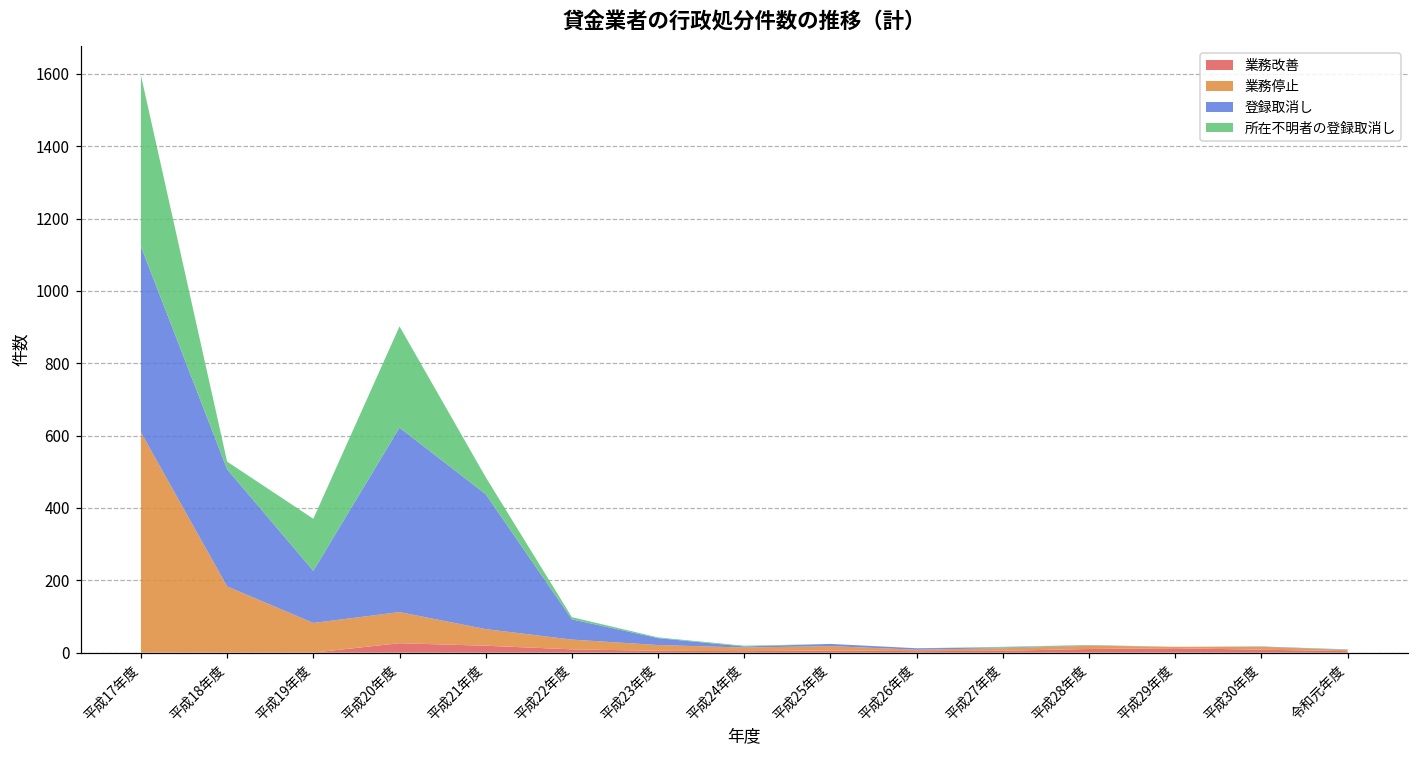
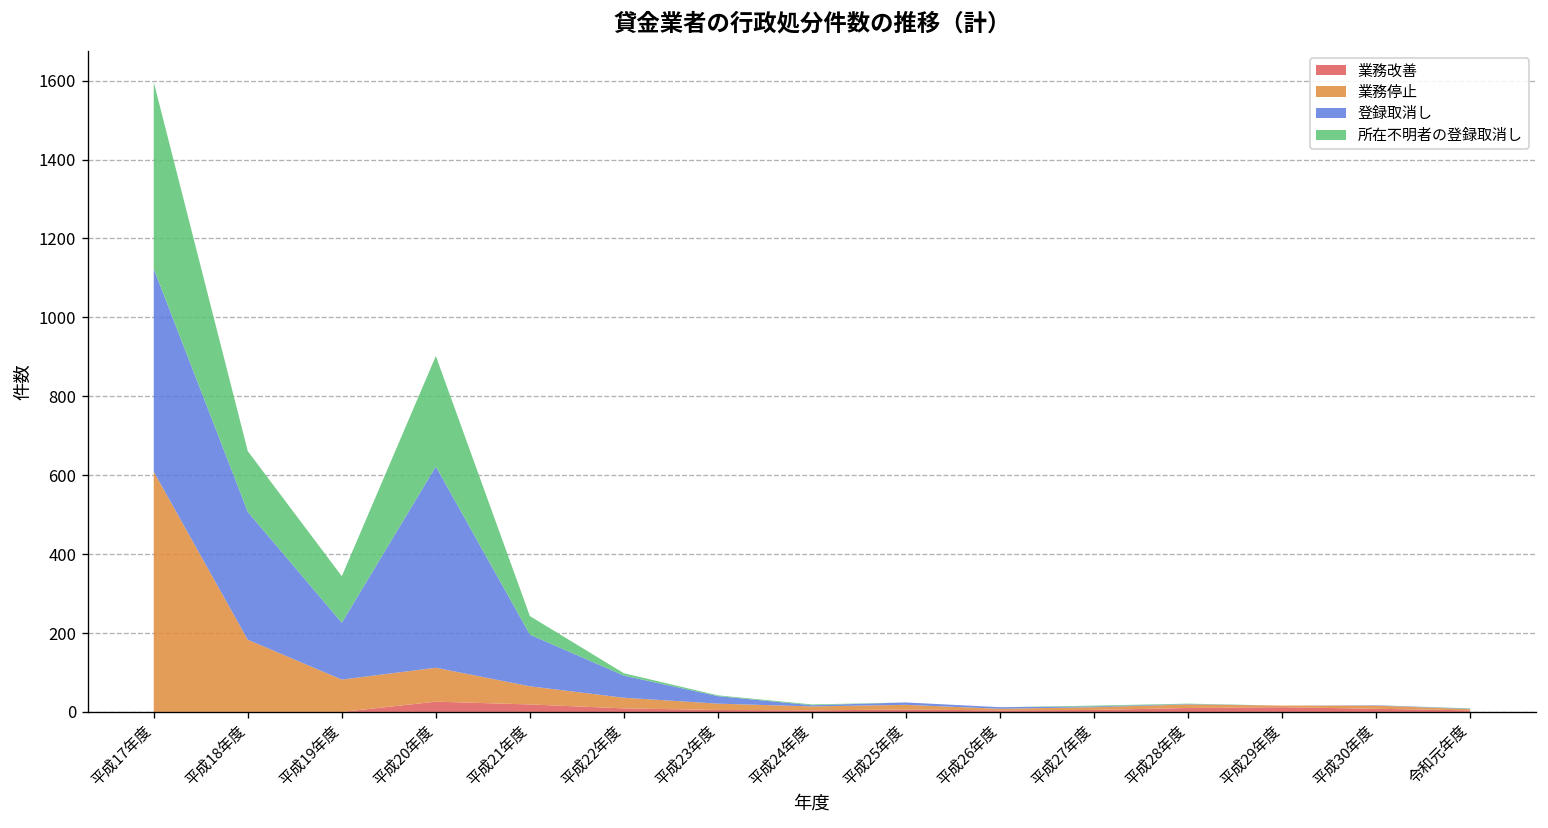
  {
    "登録取消し": {
      "平成17年度": 510,
      "平成18年度": 320,
      "平成19年度": 140,
      "平成20年度": 510,
-     "平成21年度": 370
+     "平成21年度": 130
    },
    "所在不明者の登録取消し": {
      "平成17年度": 470,
-     "平成18年度": 20,
-     "平成19年度": 140,
+     "平成18年度": 150,
+     "平成19年度": 120,
      "平成20年度": 280,
      "平成21年度": 50
    }
  }
